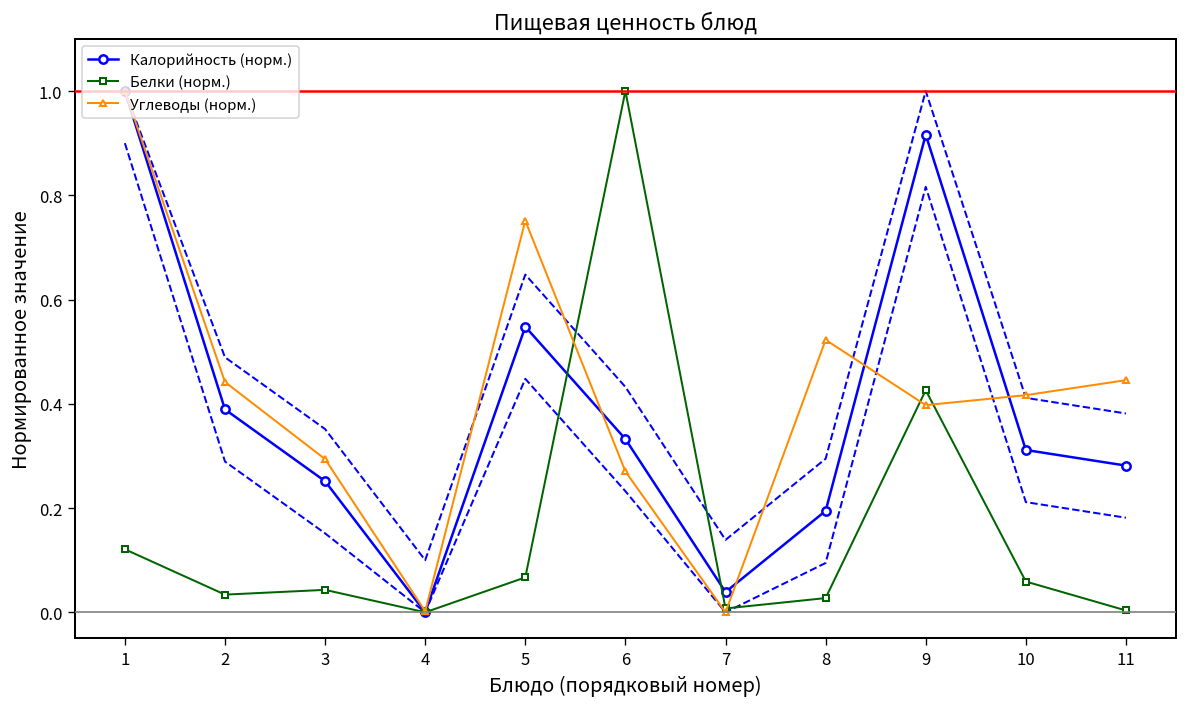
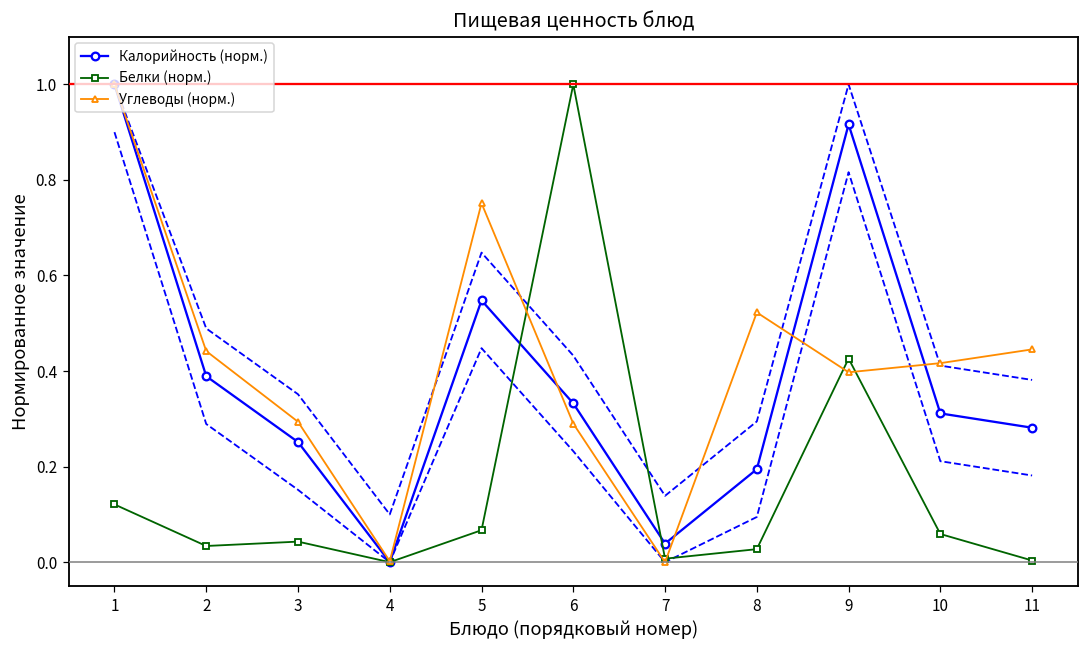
  {
    "Белки (норм.)": {
      "1": 0.12,
      "2": 0.03,
      "3": 0.04,
      "5": 0.07,
      "6": 1.00,
      "7": 0.01,
      "8": 0.03,
      "9": 0.43,
      "10": 0.06,
      "11": 0.00
    },
    "Углеводы (норм.)": {
      "2": 0.44,
      "3": 0.29,
      "5": 0.75,
-     "6": 0.27,
+     "6": 0.29,
      "8": 0.52,
      "9": 0.40,
      "11": 0.45
    }
  }
